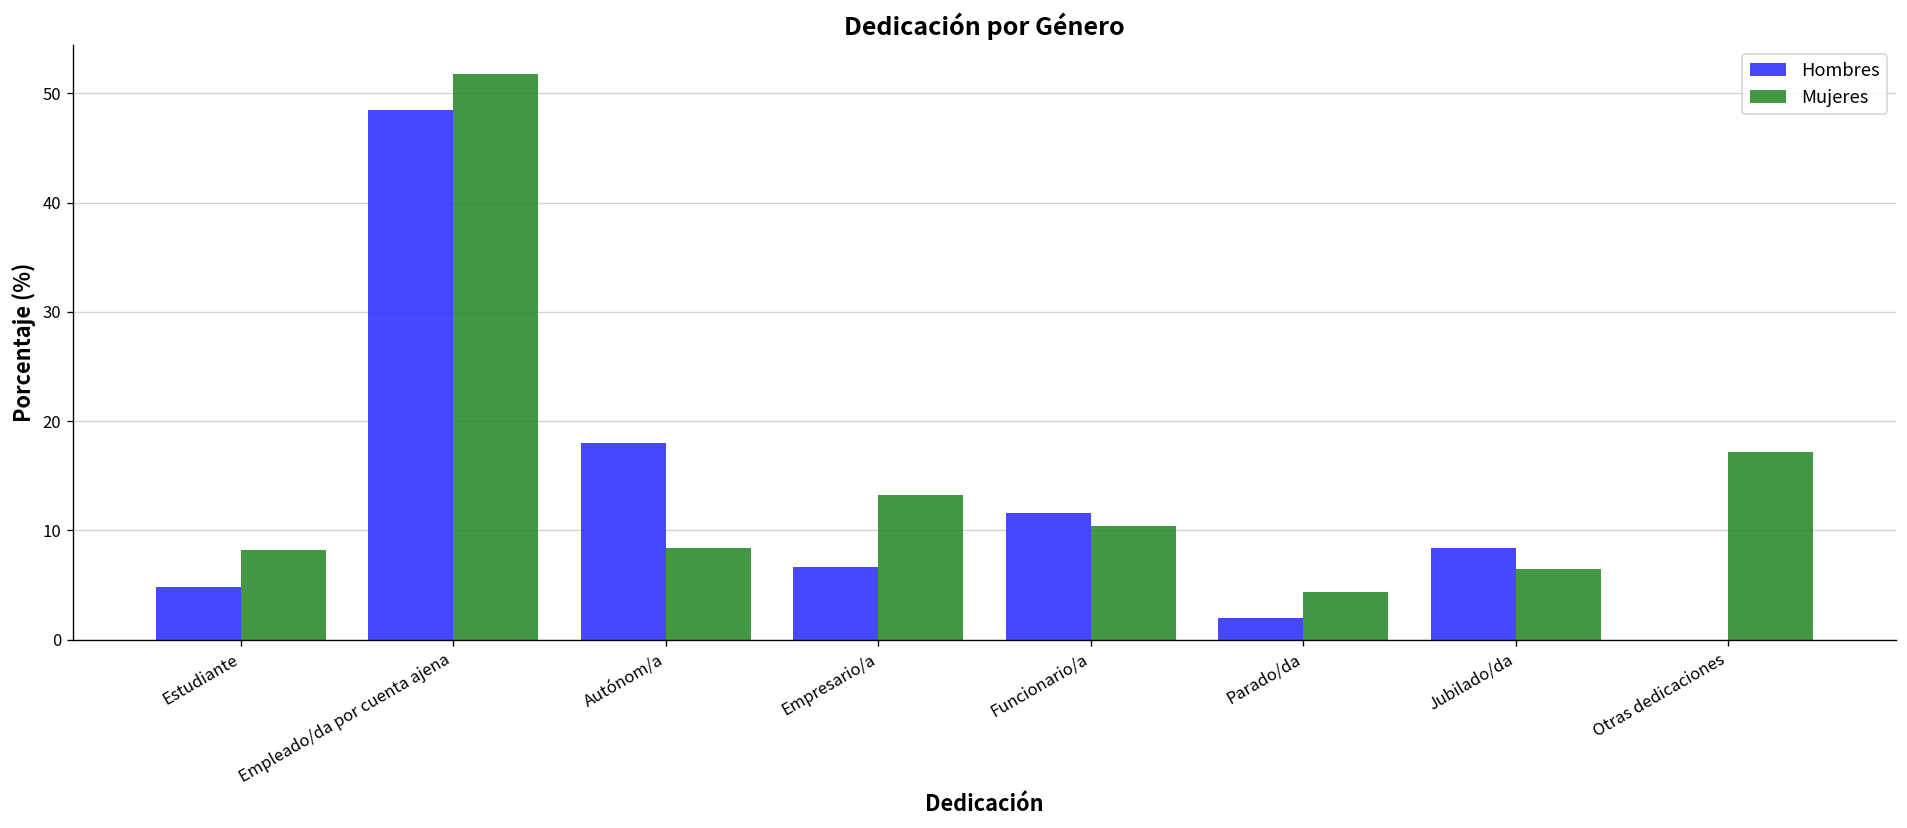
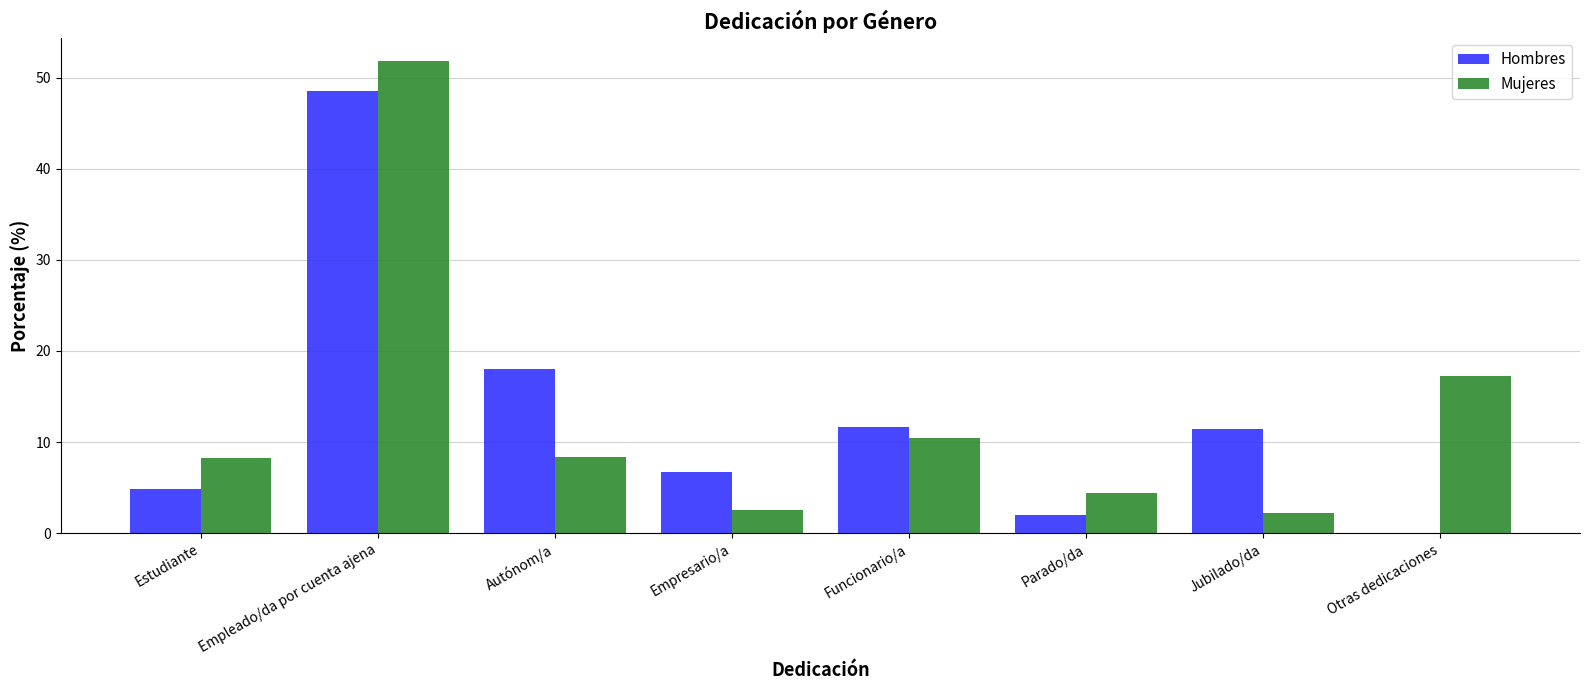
  {
    "Hombres": {
      "Estudiante": 5,
      "Empleado/da por cuenta ajena": 49,
      "Autónom/a": 18,
      "Empresario/a": 7,
      "Funcionario/a": 12,
      "Parado/da": 2,
-     "Jubilado/da": 8,
+     "Jubilado/da": 11,
      "Otras dedicaciones": 0
    },
    "Mujeres": {
      "Estudiante": 8,
      "Empleado/da por cuenta ajena": 52,
      "Autónom/a": 8,
-     "Empresario/a": 13,
+     "Empresario/a": 3,
      "Funcionario/a": 10,
      "Parado/da": 4,
-     "Jubilado/da": 7,
+     "Jubilado/da": 2,
      "Otras dedicaciones": 17
    }
  }
